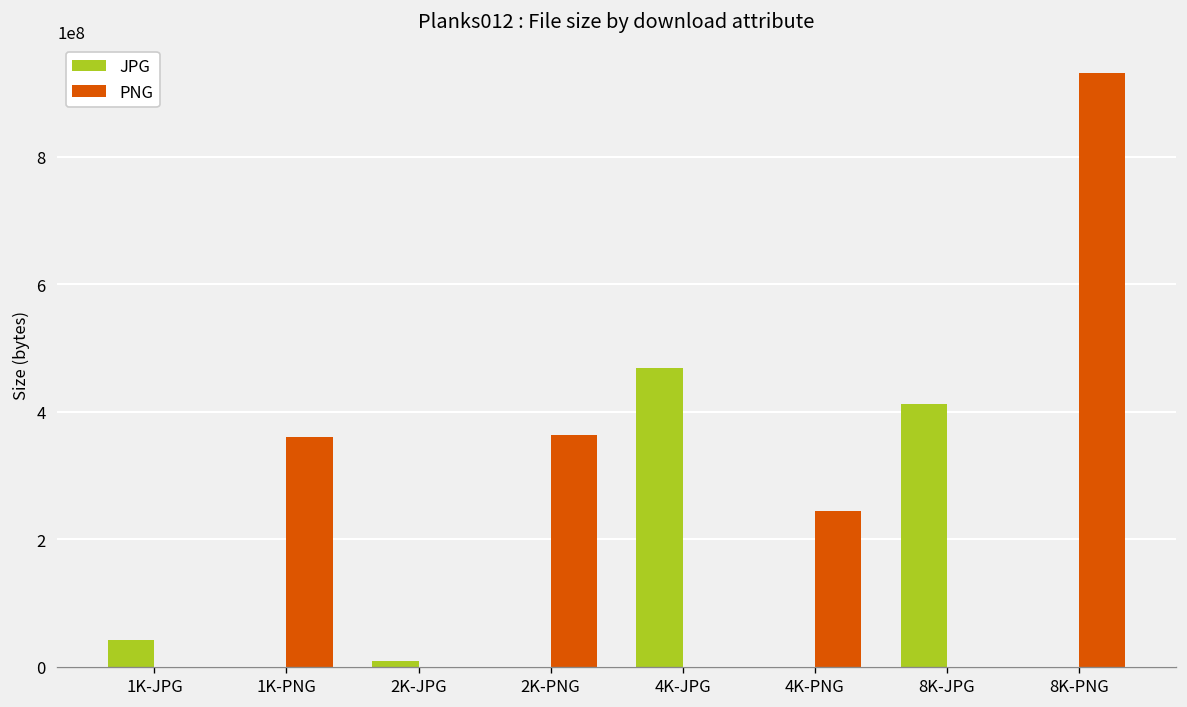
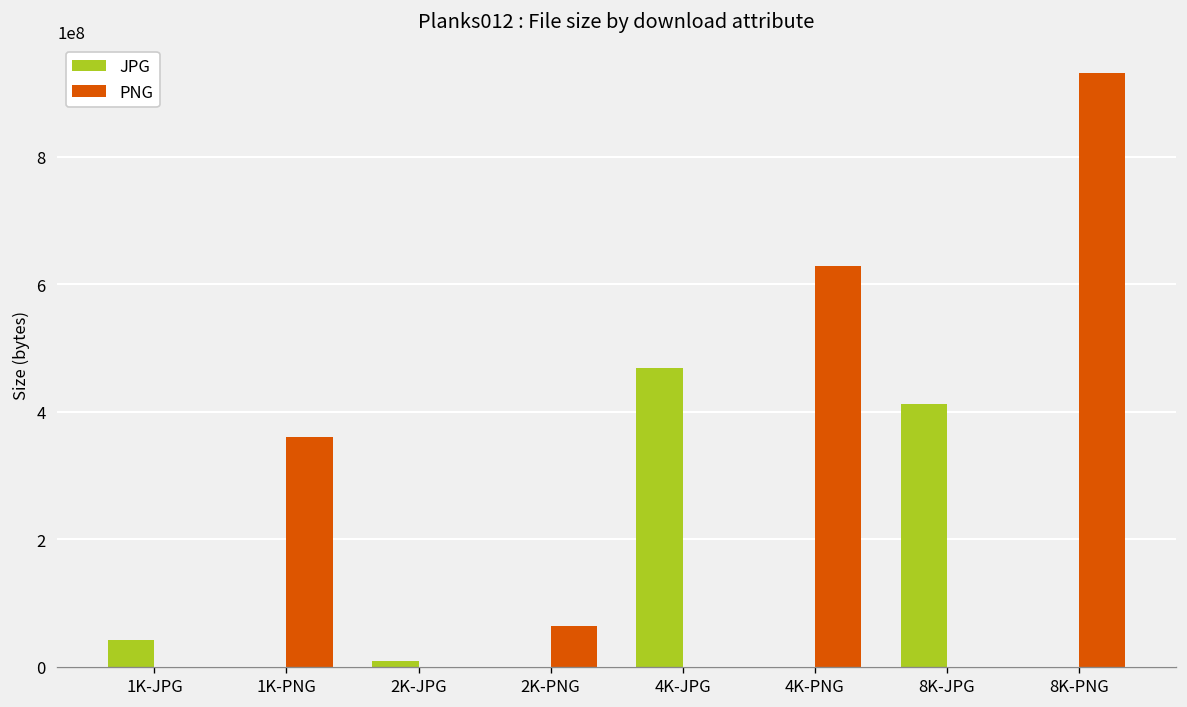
  {
    "JPG": {
      "1K-JPG": 40000000,
      "1K-PNG": 0,
      "2K-JPG": 10000000,
      "2K-PNG": 0,
      "4K-JPG": 470000000,
      "4K-PNG": 0,
      "8K-JPG": 410000000,
      "8K-PNG": 0
    },
    "PNG": {
      "1K-JPG": 0,
      "1K-PNG": 360000000,
      "2K-JPG": 0,
-     "2K-PNG": 360000000,
+     "2K-PNG": 60000000,
      "4K-JPG": 0,
-     "4K-PNG": 240000000,
+     "4K-PNG": 630000000,
      "8K-JPG": 0,
      "8K-PNG": 930000000
    }
  }
